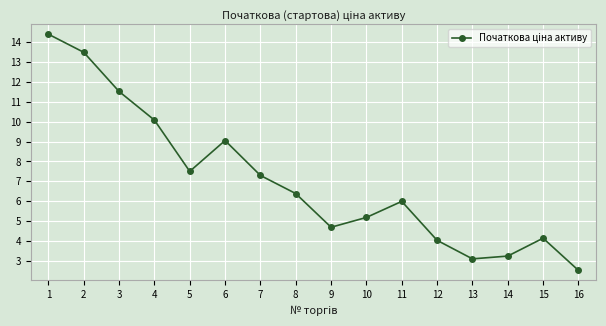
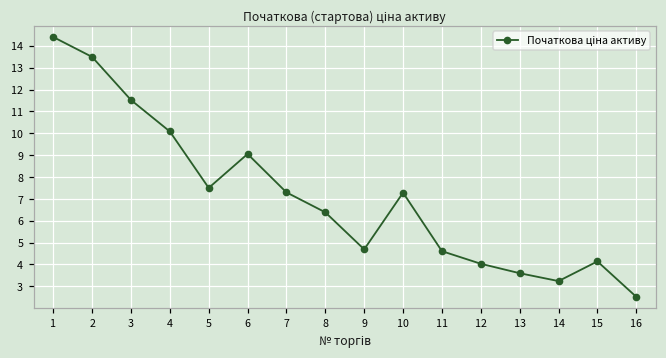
  {
    "1": 14.4,
    "2": 13.5,
    "3": 11.5,
    "4": 10.1,
    "5": 7.5,
    "6": 9.1,
    "7": 7.3,
    "8": 6.4,
    "9": 4.7,
-   "10": 5.2,
-   "11": 6.0,
+   "10": 7.3,
+   "11": 4.6,
    "12": 4.0,
-   "13": 3.1,
+   "13": 3.6,
    "14": 3.2,
    "15": 4.1,
    "16": 2.5
  }
